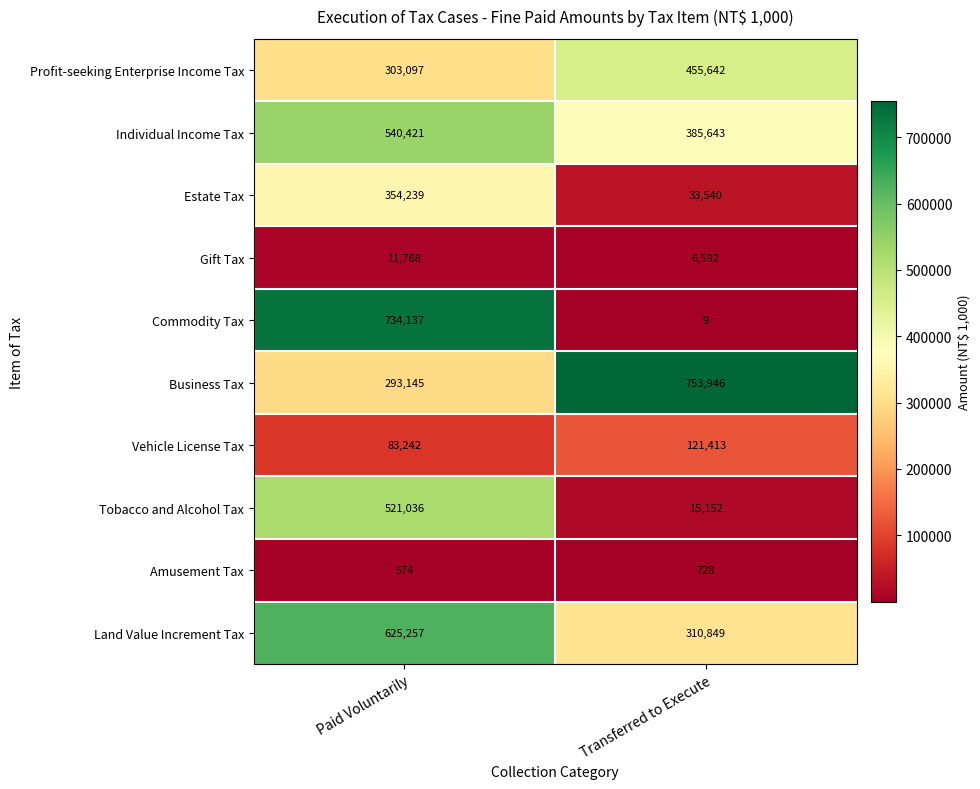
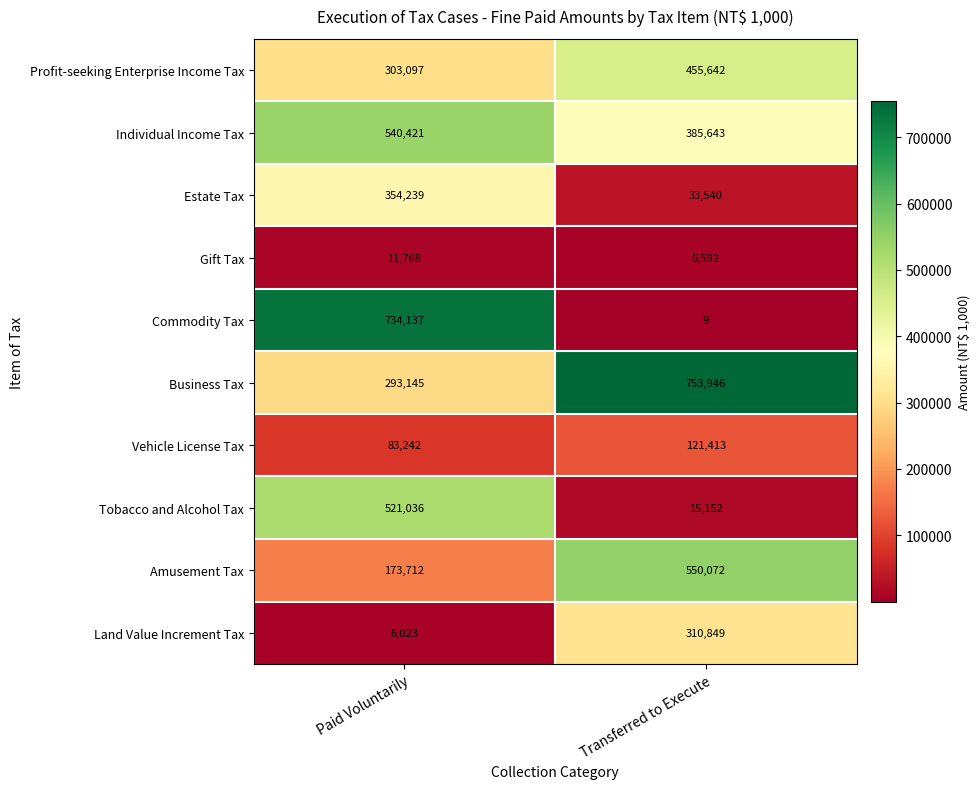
  {
    "Profit-seeking Enterprise Income Tax": {
      "Paid Voluntarily": "303,097",
      "Transferred to Execute": "455,642"
    },
    "Individual Income Tax": {
      "Paid Voluntarily": "540,421",
      "Transferred to Execute": "385,643"
    },
    "Estate Tax": {
      "Paid Voluntarily": "354,239",
      "Transferred to Execute": "33,540"
    },
    "Gift Tax": {
      "Paid Voluntarily": "11,768",
      "Transferred to Execute": "6,592"
    },
    "Commodity Tax": {
      "Paid Voluntarily": "734,137",
      "Transferred to Execute": "9"
    },
    "Business Tax": {
      "Paid Voluntarily": "293,145",
      "Transferred to Execute": "753,946"
    },
    "Vehicle License Tax": {
      "Paid Voluntarily": "83,242",
      "Transferred to Execute": "121,413"
    },
    "Tobacco and Alcohol Tax": {
      "Paid Voluntarily": "521,036",
      "Transferred to Execute": "15,152"
    },
    "Amusement Tax": {
-     "Paid Voluntarily": "574",
-     "Transferred to Execute": "728"
+     "Paid Voluntarily": "173,712",
+     "Transferred to Execute": "550,072"
    },
    "Land Value Increment Tax": {
-     "Paid Voluntarily": "625,257",
+     "Paid Voluntarily": "6,023",
      "Transferred to Execute": "310,849"
    }
  }
